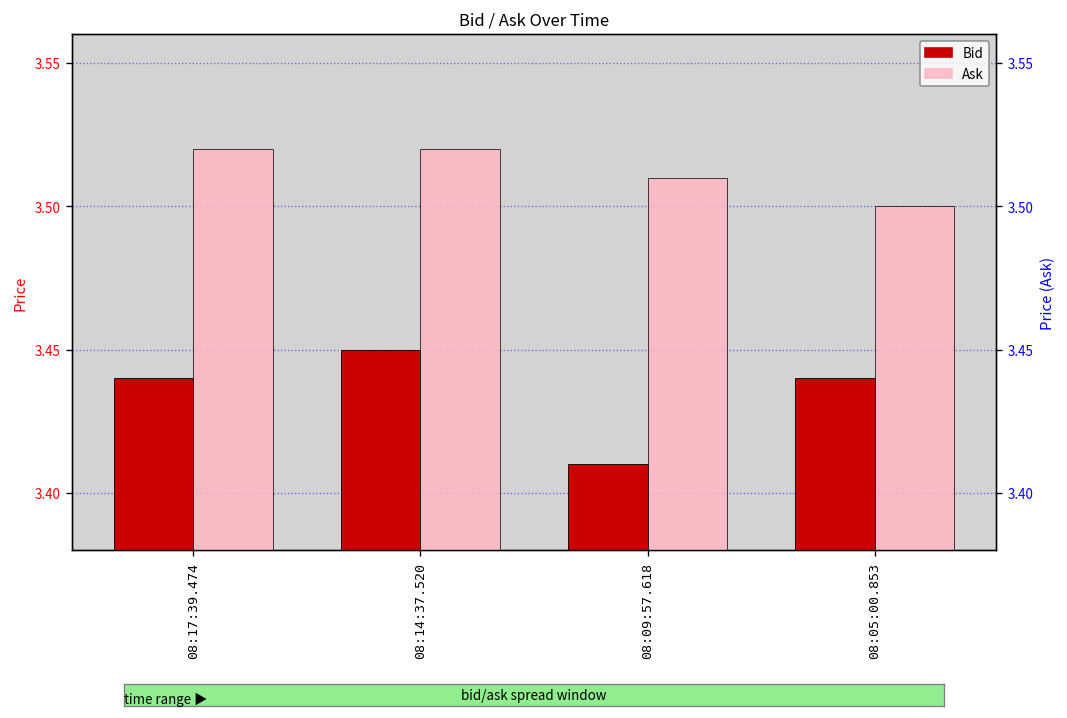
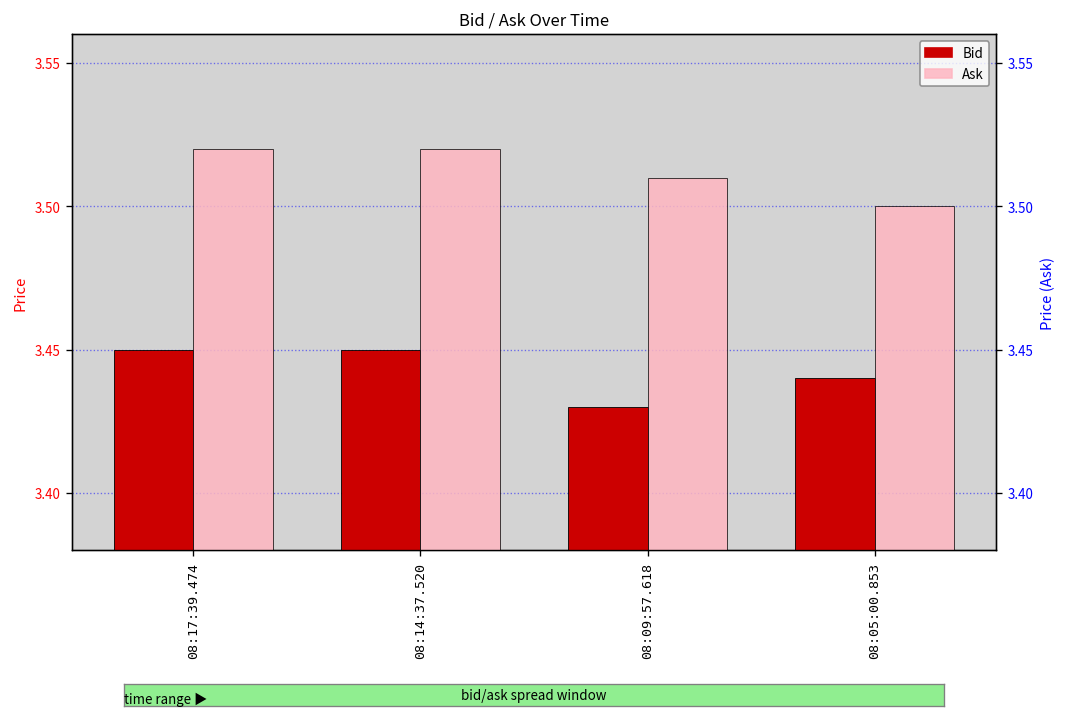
  {
    "Bid": {
-     "08:17:39.474": 3.44,
+     "08:17:39.474": 3.45,
      "08:14:37.520": 3.45,
-     "08:09:57.618": 3.41,
+     "08:09:57.618": 3.43,
      "08:05:00.853": 3.44
    },
    "Ask": {
      "08:17:39.474": 3.52,
      "08:14:37.520": 3.52,
      "08:09:57.618": 3.51,
      "08:05:00.853": 3.50
    }
  }
